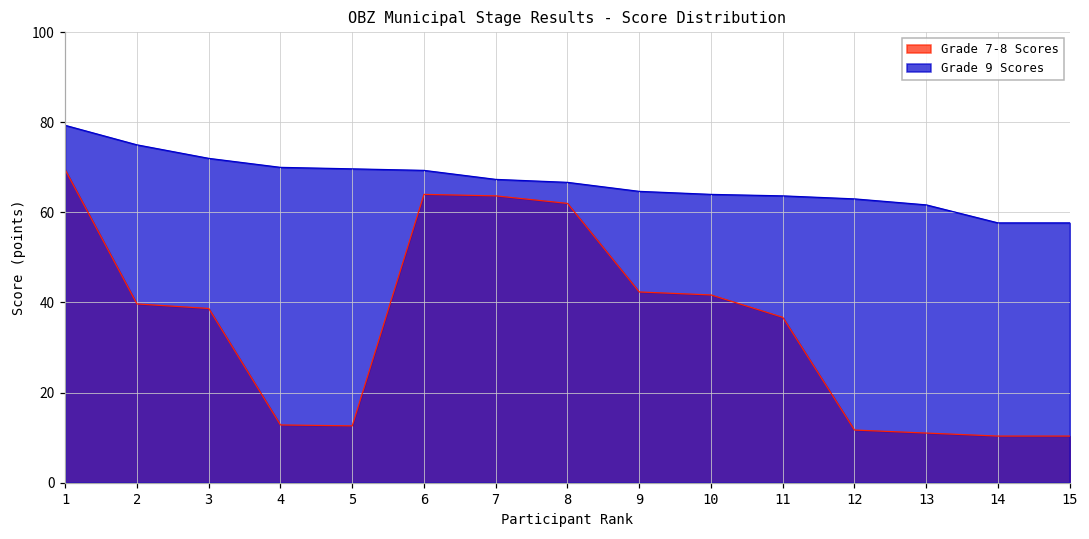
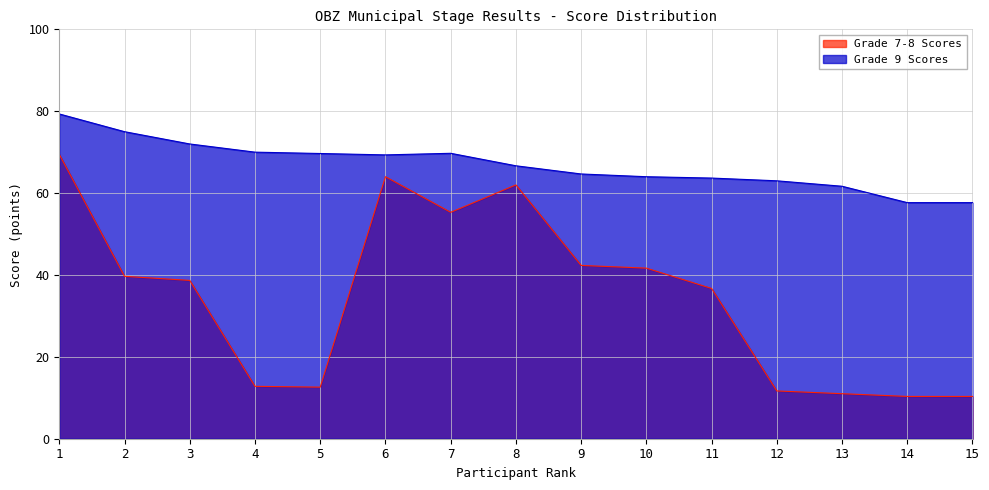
  {
    "Grade 7-8 Scores": {
      "1": 69,
      "2": 40,
      "3": 39,
      "4": 13,
      "5": 13,
      "6": 64,
-     "7": 64,
+     "7": 55,
      "8": 62,
      "9": 42,
      "10": 42,
      "11": 37,
      "12": 12,
      "13": 11,
      "14": 10,
      "15": 10
    },
    "Grade 9 Scores": {
      "1": 79,
      "2": 75,
      "3": 72,
      "4": 70,
      "5": 70,
      "6": 69,
-     "7": 67,
+     "7": 70,
      "8": 67,
      "9": 65,
      "10": 64,
      "11": 64,
      "12": 63,
      "13": 62,
      "14": 58,
      "15": 58
    }
  }
